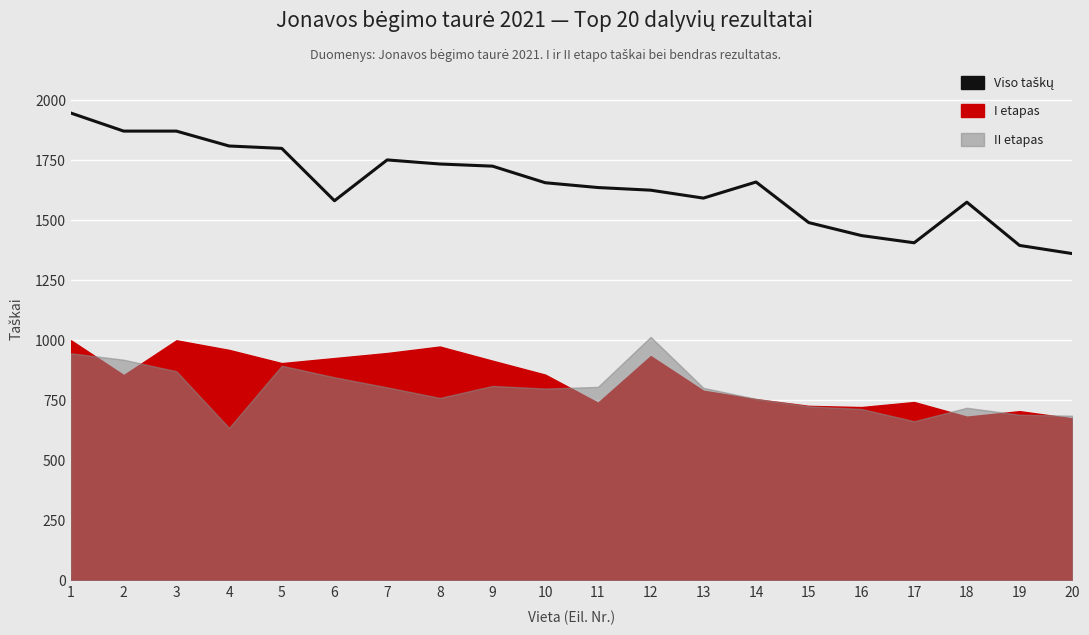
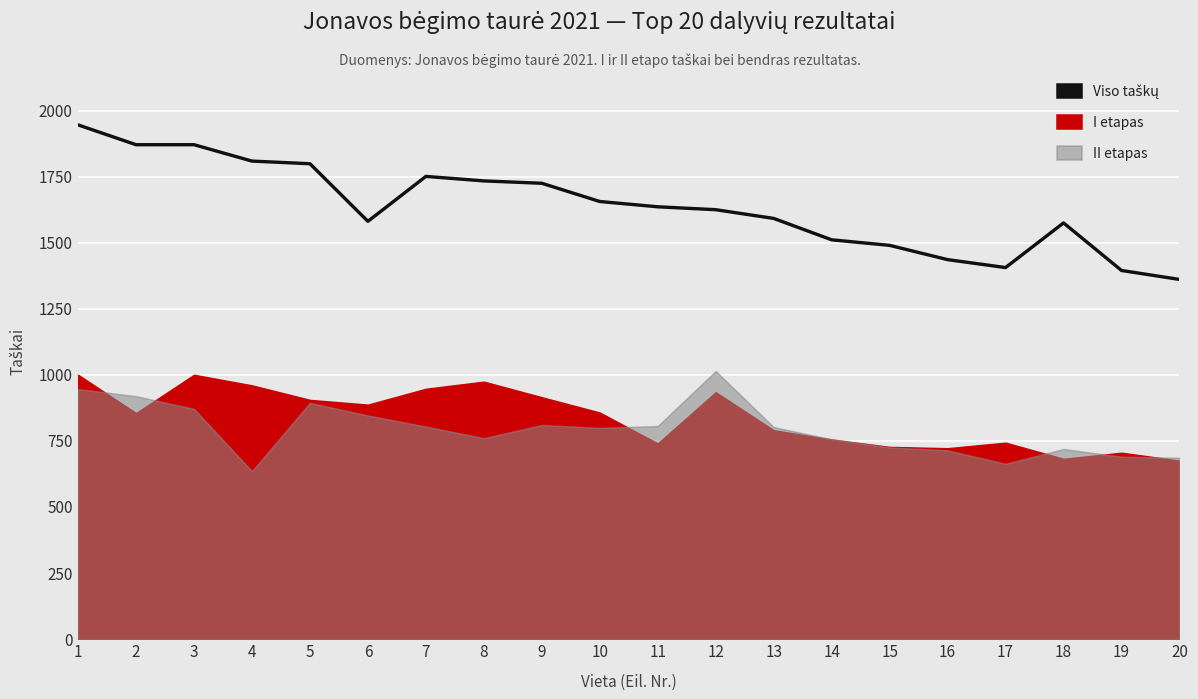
  {
    "Viso taškų": {
      "1": 1950,
      "2": 1870,
      "3": 1870,
      "4": 1810,
      "5": 1800,
      "6": 1580,
      "7": 1750,
      "8": 1730,
      "9": 1730,
      "10": 1660,
      "11": 1640,
      "12": 1630,
      "13": 1590,
-     "14": 1660,
+     "14": 1510,
      "15": 1490,
      "16": 1440,
      "17": 1410,
      "18": 1580,
      "19": 1400,
      "20": 1360
    },
    "I etapas": {
      "1": 1000,
      "2": 860,
      "3": 1000,
      "4": 960,
      "5": 910,
-     "6": 930,
+     "6": 890,
      "7": 950,
      "8": 970,
      "9": 920,
      "10": 860,
      "11": 740,
      "12": 930,
      "13": 790,
      "17": 740,
      "18": 680,
      "19": 710,
      "20": 680
    },
    "II etapas": {
      "1": 950,
      "2": 920,
      "3": 870,
      "4": 640,
      "5": 890,
      "6": 850,
      "7": 800,
      "8": 760,
      "9": 810,
      "10": 800,
      "11": 810,
      "12": 1010,
      "13": 800,
      "17": 660,
      "18": 720,
      "19": 690,
      "20": 690
    }
  }
